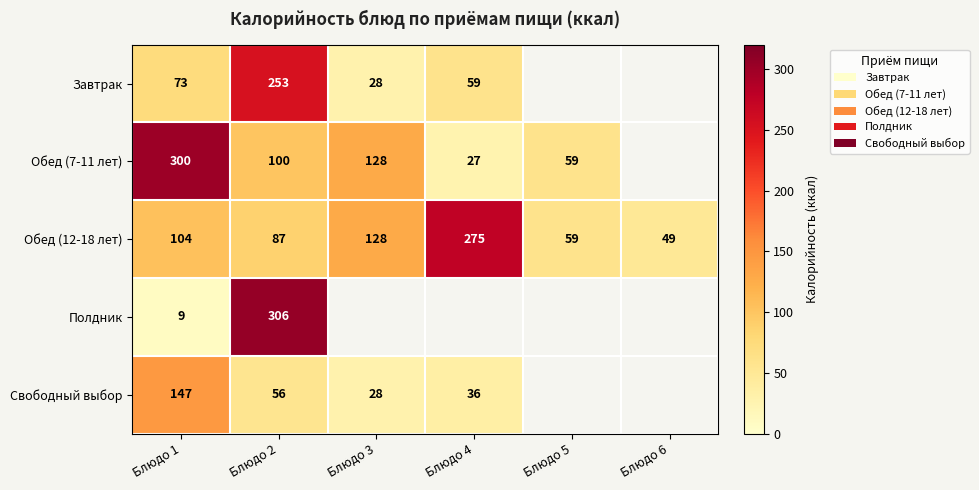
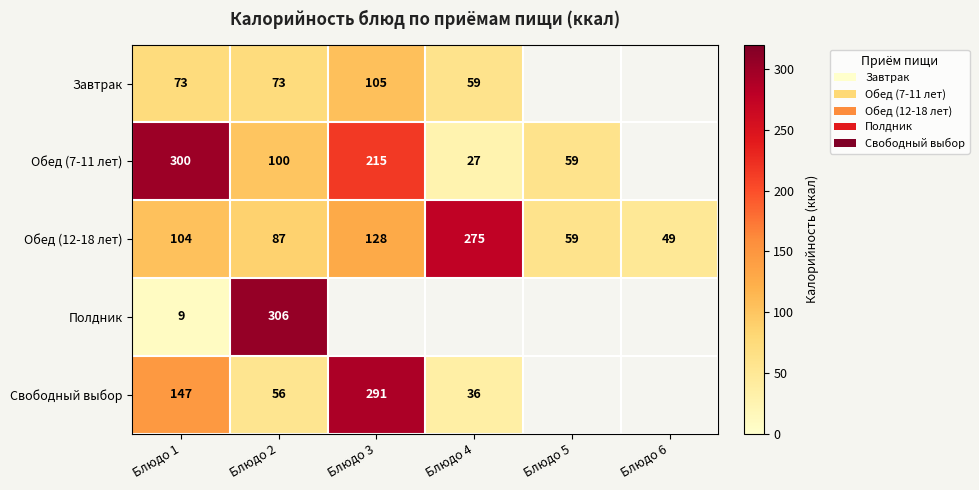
  {
    "Завтрак": {
      "Блюдо 1": 73,
-     "Блюдо 2": 253,
-     "Блюдо 3": 28,
+     "Блюдо 2": 73,
+     "Блюдо 3": 105,
      "Блюдо 4": 59
    },
    "Обед (7-11 лет)": {
      "Блюдо 1": 300,
      "Блюдо 2": 100,
-     "Блюдо 3": 128,
+     "Блюдо 3": 215,
      "Блюдо 4": 27,
      "Блюдо 5": 59
    },
    "Обед (12-18 лет)": {
      "Блюдо 1": 104,
      "Блюдо 2": 87,
      "Блюдо 3": 128,
      "Блюдо 4": 275,
      "Блюдо 5": 59,
      "Блюдо 6": 49
    },
    "Полдник": {
      "Блюдо 1": 9,
      "Блюдо 2": 306
    },
    "Свободный выбор": {
      "Блюдо 1": 147,
      "Блюдо 2": 56,
-     "Блюдо 3": 28,
+     "Блюдо 3": 291,
      "Блюдо 4": 36
    }
  }
